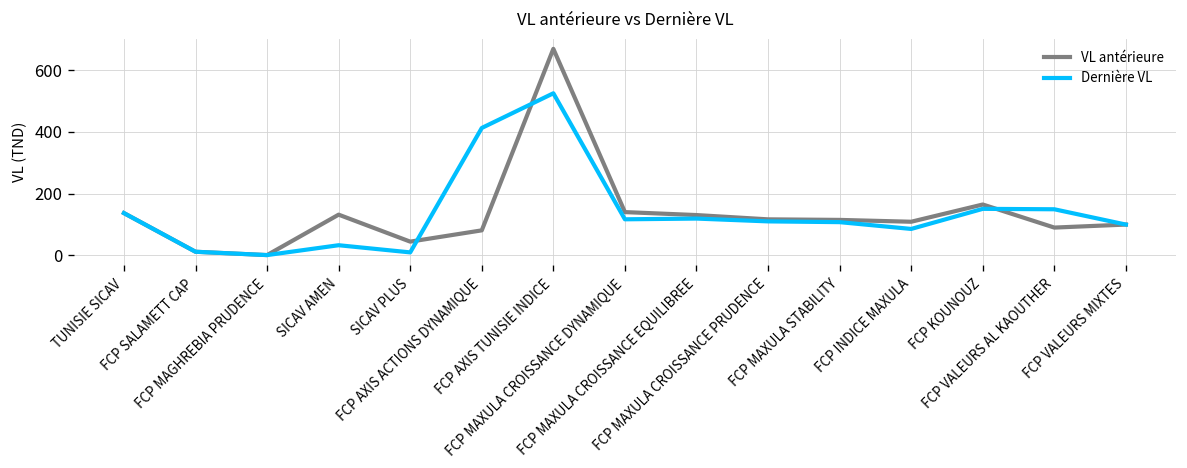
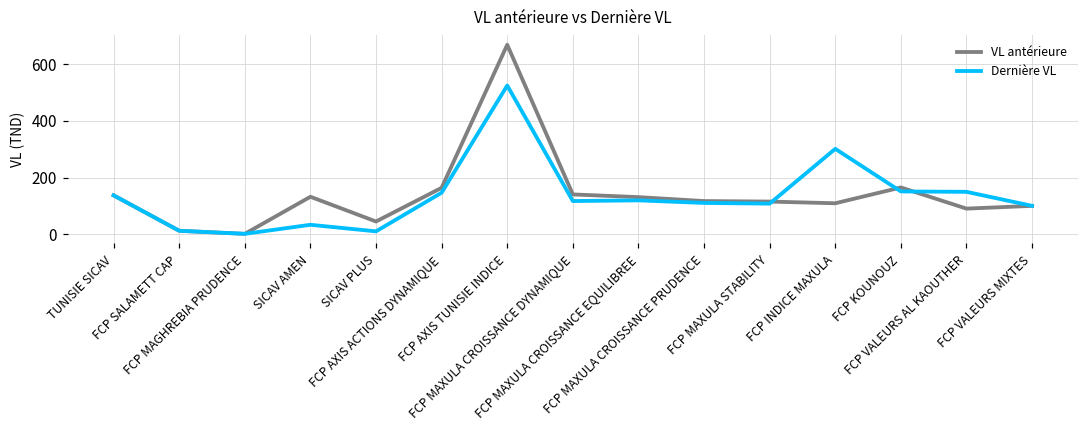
  {
    "VL antérieure": {
      "SICAV AMEN": 130,
      "SICAV PLUS": 40,
-     "FCP AXIS ACTIONS DYNAMIQUE": 80,
+     "FCP AXIS ACTIONS DYNAMIQUE": 160,
      "FCP AXIS TUNISIE INDICE": 670,
      "FCP MAXULA CROISSANCE DYNAMIQUE": 140,
      "FCP MAXULA CROISSANCE EQUILIBREE": 130,
      "FCP INDICE MAXULA": 110,
      "FCP KOUNOUZ": 170,
      "FCP VALEURS AL KAOUTHER": 90
    },
    "Dernière VL": {
      "SICAV AMEN": 30,
      "SICAV PLUS": 10,
-     "FCP AXIS ACTIONS DYNAMIQUE": 410,
+     "FCP AXIS ACTIONS DYNAMIQUE": 150,
      "FCP AXIS TUNISIE INDICE": 530,
      "FCP MAXULA CROISSANCE DYNAMIQUE": 120,
      "FCP MAXULA CROISSANCE EQUILIBREE": 120,
-     "FCP INDICE MAXULA": 90,
+     "FCP INDICE MAXULA": 300,
      "FCP KOUNOUZ": 150,
      "FCP VALEURS AL KAOUTHER": 150
    }
  }
